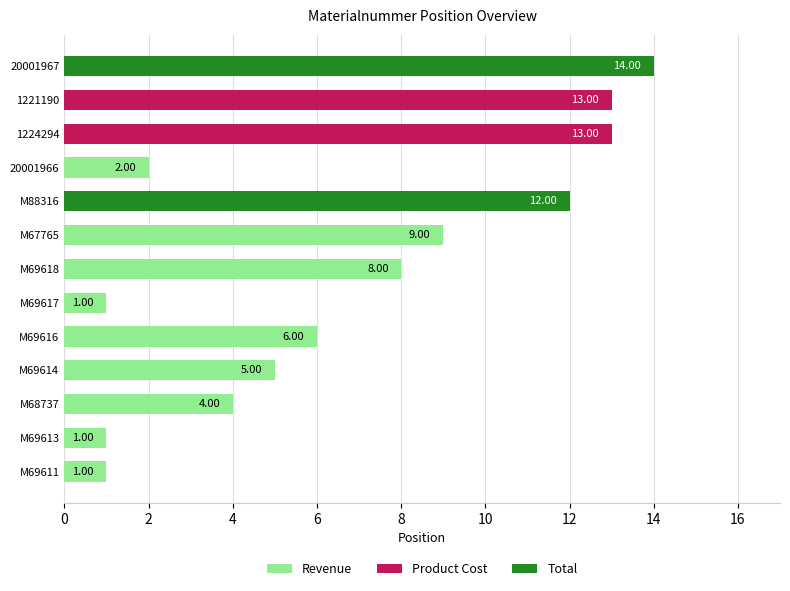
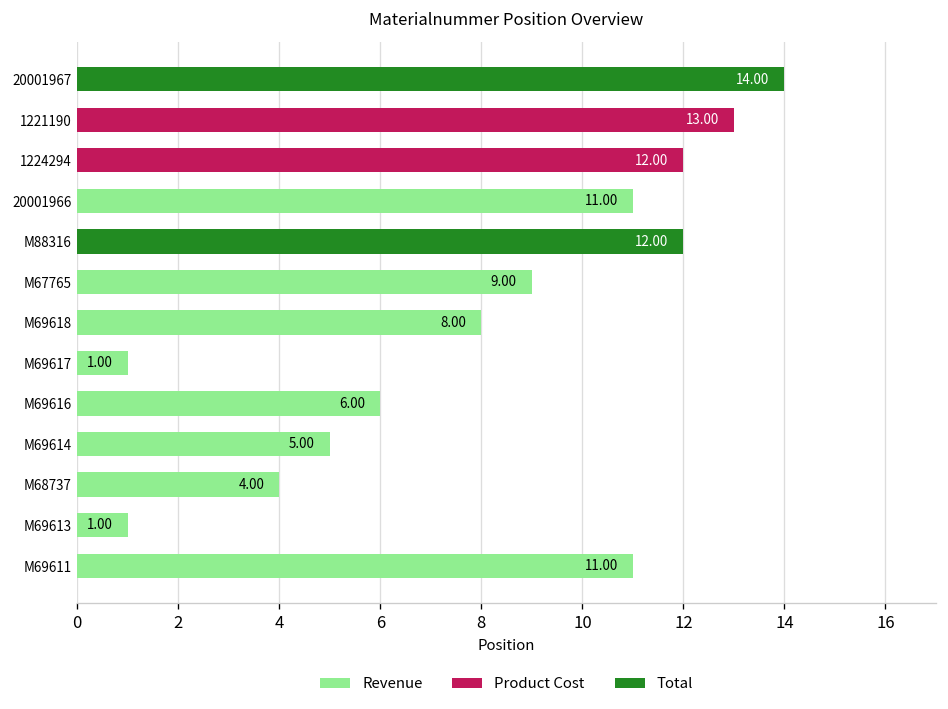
  {
    "Revenue": {
-     "20001966": 2.00,
+     "20001966": 11.00,
      "M67765": 9.00,
      "M69618": 8.00,
      "M69617": 1.00,
      "M69616": 6.00,
      "M69614": 5.00,
      "M68737": 4.00,
      "M69613": 1.00,
-     "M69611": 1.00
+     "M69611": 11.00
    },
    "Product Cost": {
      "1221190": 13.00,
-     "1224294": 13.00
+     "1224294": 12.00
    },
    "Total": {
      "20001967": 14.00,
      "M88316": 12.00
    }
  }
